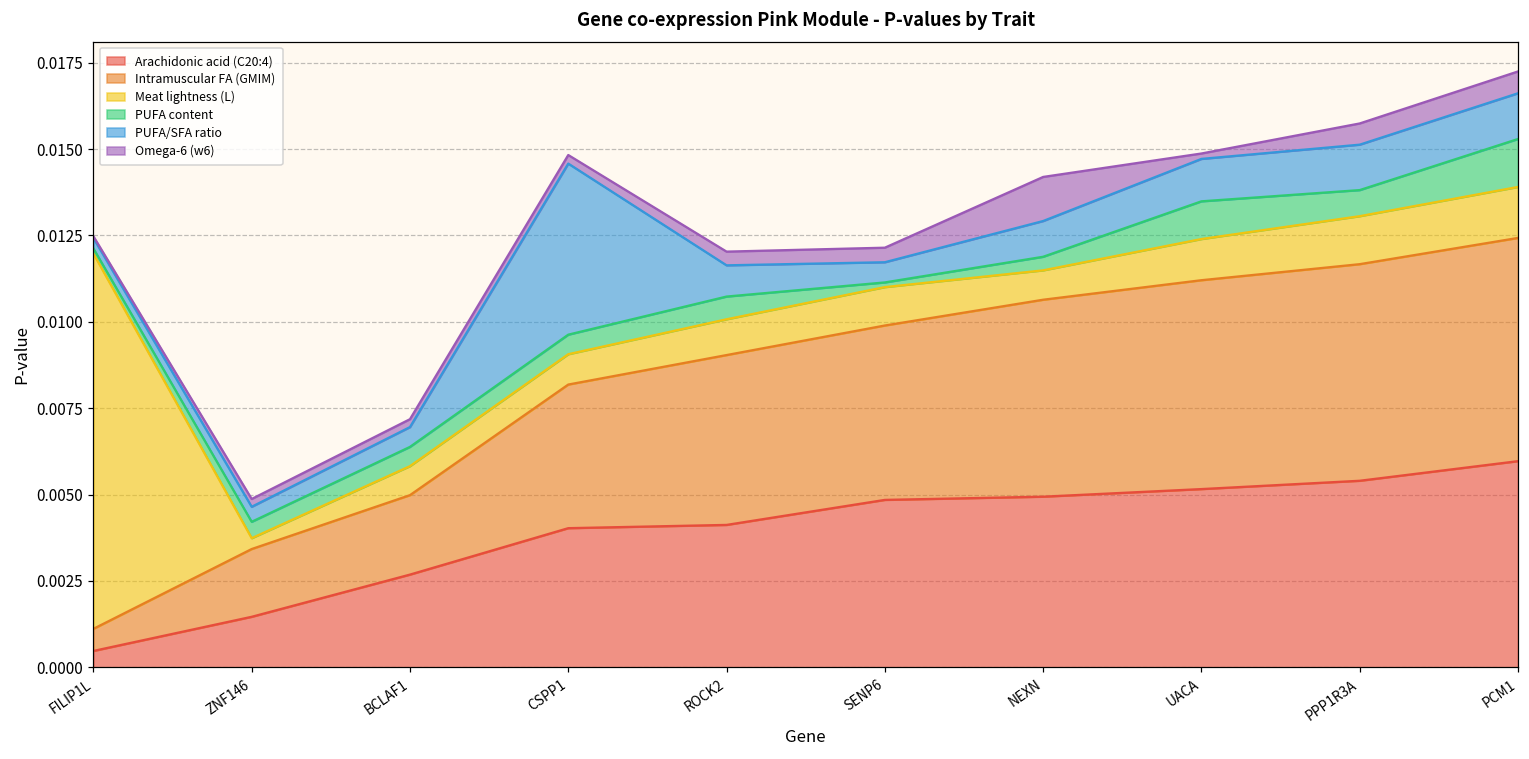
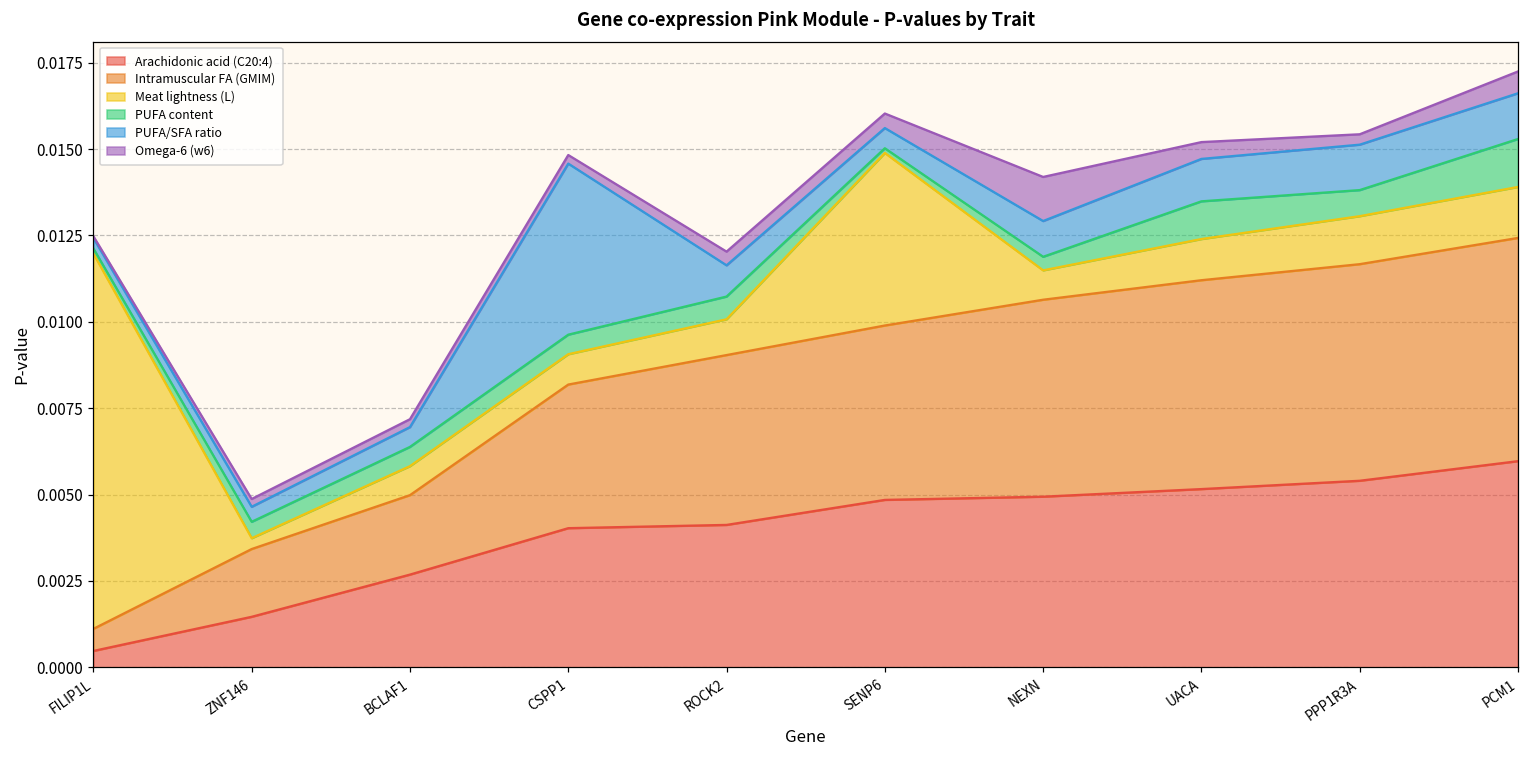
  {
    "Meat lightness (L)": {
      "FILIP1L": 0.0109,
      "ZNF146": 0.0003,
      "BCLAF1": 0.0008,
      "CSPP1": 0.0009,
      "ROCK2": 0.0010,
-     "SENP6": 0.0011,
+     "SENP6": 0.0050,
      "NEXN": 0.0009,
      "UACA": 0.0012,
      "PPP1R3A": 0.0014,
      "PCM1": 0.0015
    },
    "PUFA content": {
      "FILIP1L": 0.0001,
      "ZNF146": 0.0005,
      "BCLAF1": 0.0006,
      "CSPP1": 0.0006,
      "ROCK2": 0.0007,
      "SENP6": 0.0001,
      "NEXN": 0.0004,
      "UACA": 0.0011,
      "PPP1R3A": 0.0008,
      "PCM1": 0.0014
    },
    "PUFA/SFA ratio": {
      "ZNF146": 0.0004,
      "BCLAF1": 0.0006,
      "CSPP1": 0.0050,
      "ROCK2": 0.0009,
      "SENP6": 0.0006,
      "NEXN": 0.0010,
      "UACA": 0.0012,
      "PPP1R3A": 0.0013,
      "PCM1": 0.0013
    },
    "Omega-6 (w6)": {
      "ZNF146": 0.0002,
      "BCLAF1": 0.0002,
      "CSPP1": 0.0002,
      "ROCK2": 0.0004,
      "SENP6": 0.0004,
      "NEXN": 0.0013,
-     "UACA": 0.0002,
-     "PPP1R3A": 0.0006,
+     "UACA": 0.0005,
+     "PPP1R3A": 0.0003,
      "PCM1": 0.0006
    }
  }
